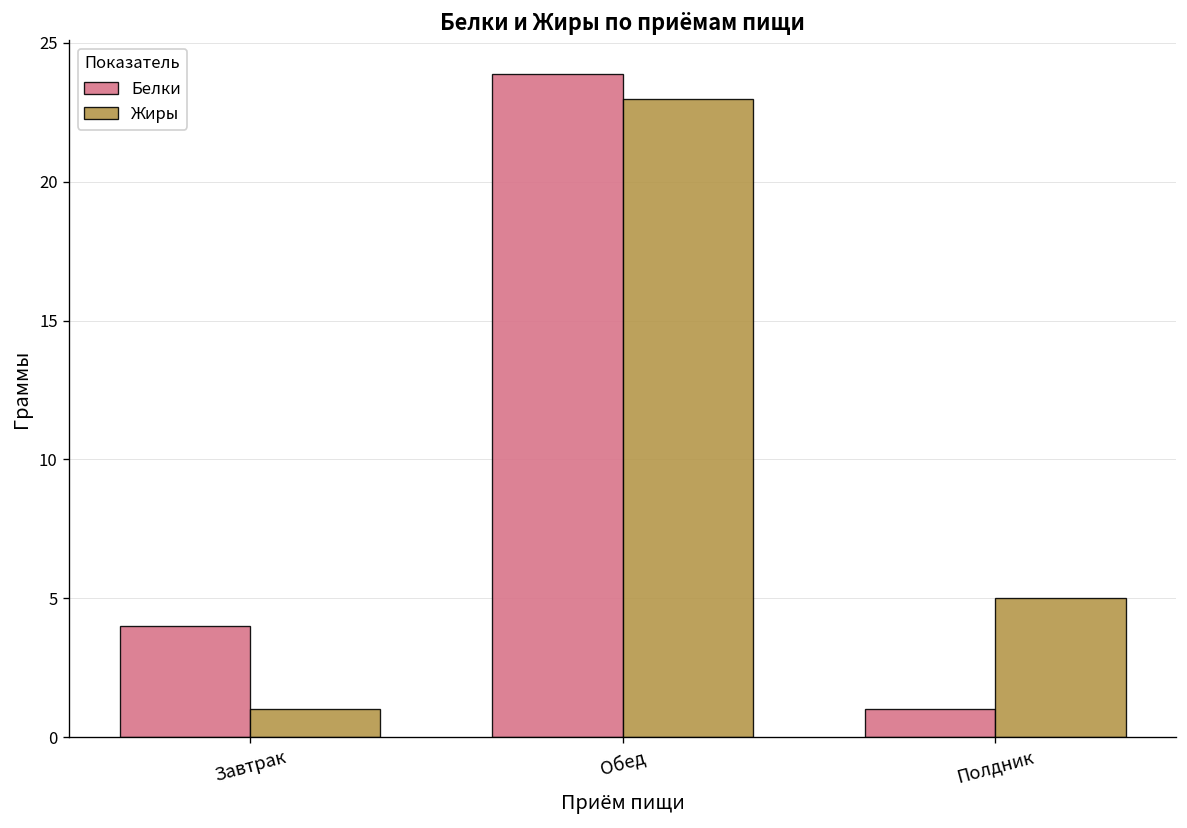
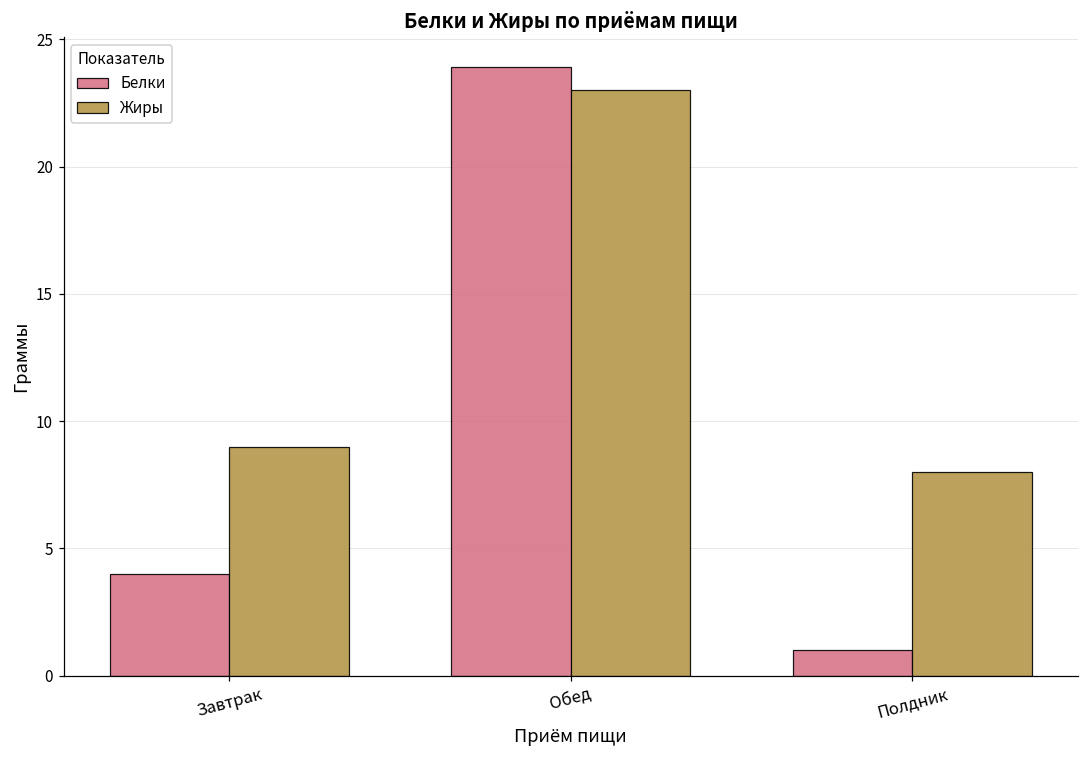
  {
    "Белки": {
      "Завтрак": 4,
      "Обед": 24,
      "Полдник": 1
    },
    "Жиры": {
-     "Завтрак": 1,
+     "Завтрак": 9,
      "Обед": 23,
-     "Полдник": 5
+     "Полдник": 8
    }
  }
